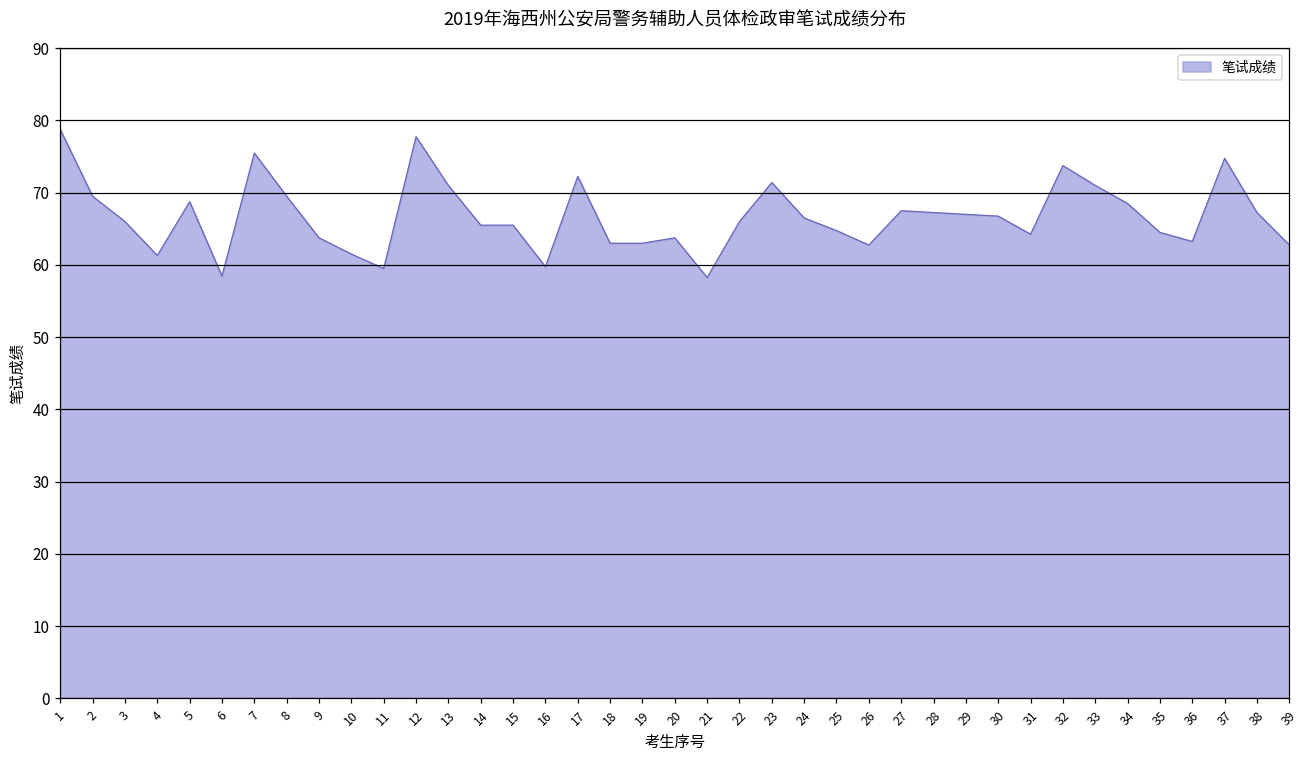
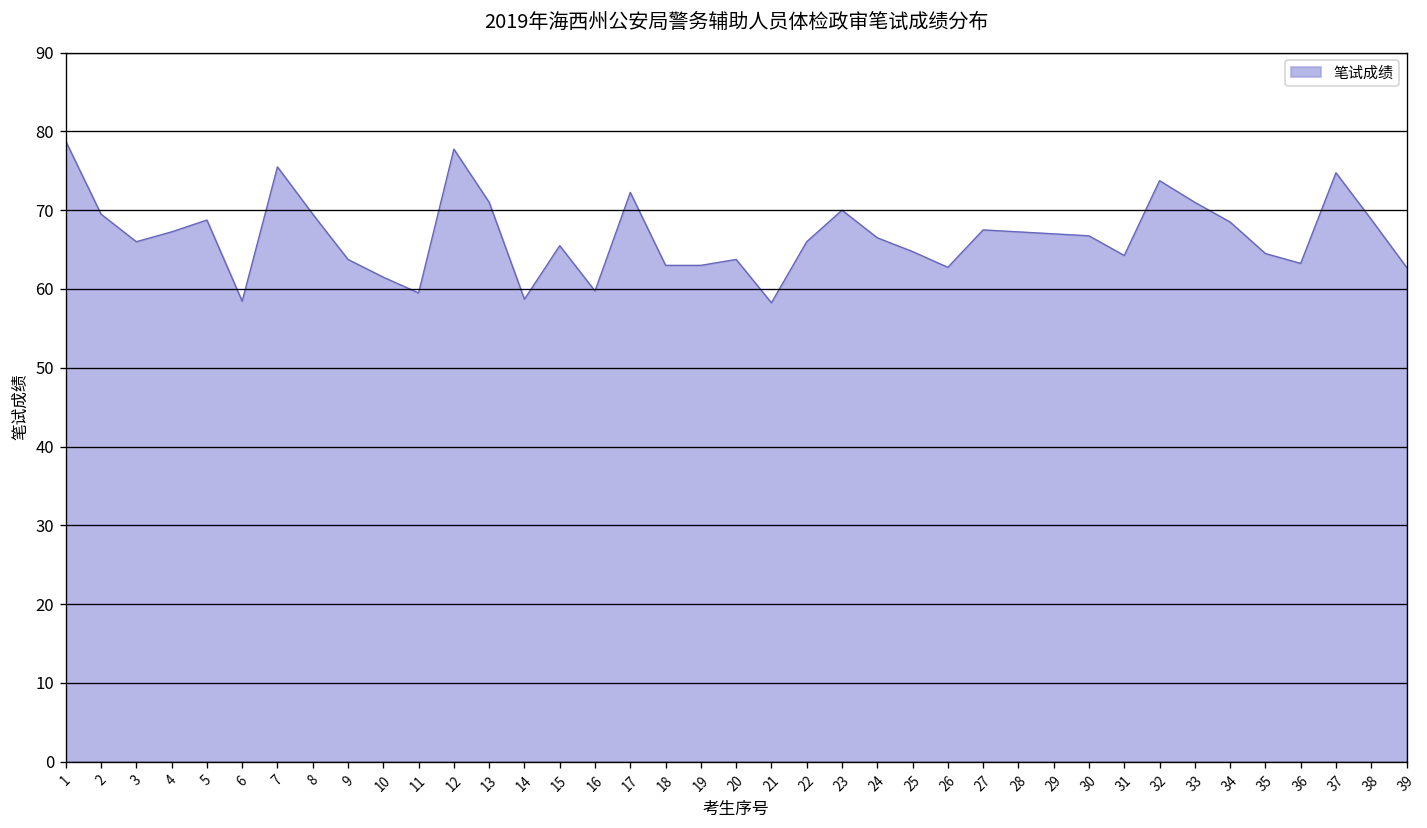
  {
    "1": 79,
    "2": 70,
    "3": 66,
-   "4": 61,
+   "4": 67,
    "5": 69,
    "6": 58,
    "7": 76,
    "8": 70,
    "9": 64,
    "10": 62,
    "11": 60,
    "12": 78,
    "13": 71,
-   "14": 66,
+   "14": 59,
    "15": 66,
    "16": 60,
    "17": 72,
    "18": 63,
    "19": 63,
    "20": 64,
    "21": 58,
    "22": 66,
-   "23": 71,
+   "23": 70,
    "24": 67,
    "25": 65,
    "26": 63,
    "27": 68,
    "28": 67,
    "29": 67,
    "30": 67,
    "31": 64,
    "32": 74,
    "33": 71,
    "34": 69,
    "35": 65,
    "36": 63,
    "37": 75,
-   "38": 67,
+   "38": 69,
    "39": 63
  }
